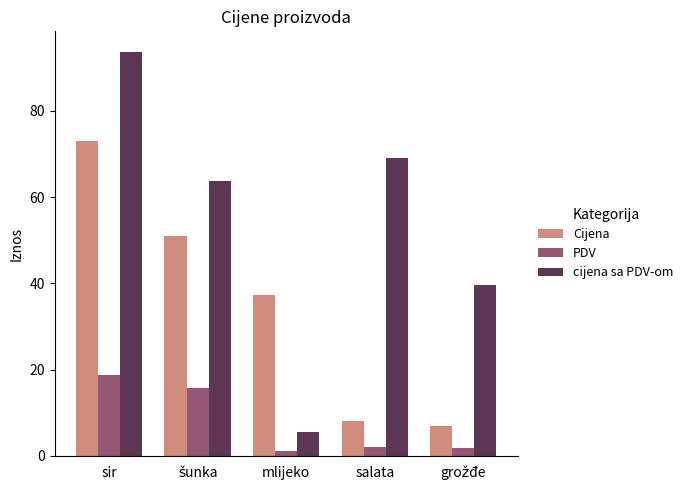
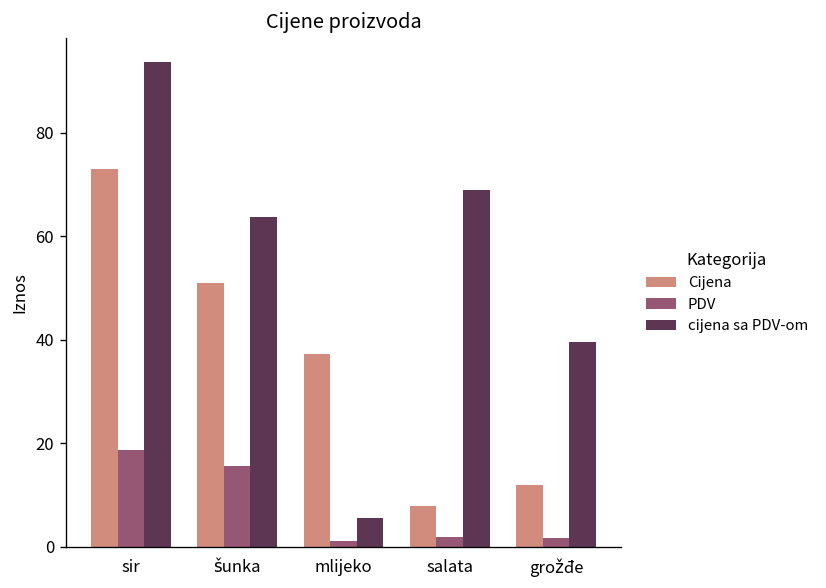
  {
    "Cijena": {
      "sir": 73,
      "šunka": 51,
      "mlijeko": 37,
      "salata": 8,
-     "grožđe": 7
+     "grožđe": 12
    },
    "PDV": {
      "sir": 19,
      "šunka": 16,
      "mlijeko": 1,
      "salata": 2,
      "grožđe": 2
    },
    "cijena sa PDV-om": {
      "sir": 94,
      "šunka": 64,
      "mlijeko": 6,
      "salata": 69,
      "grožđe": 40
    }
  }
